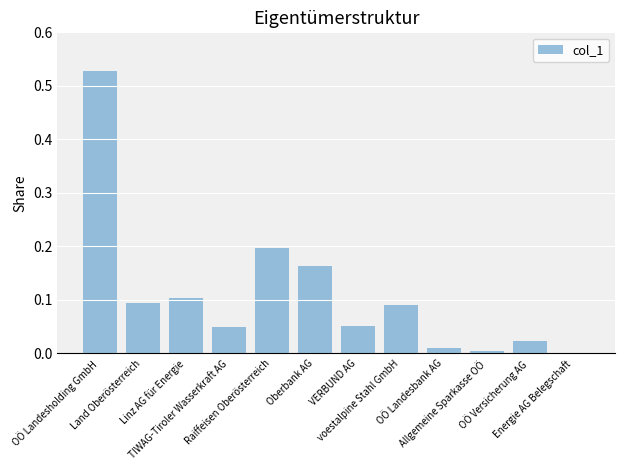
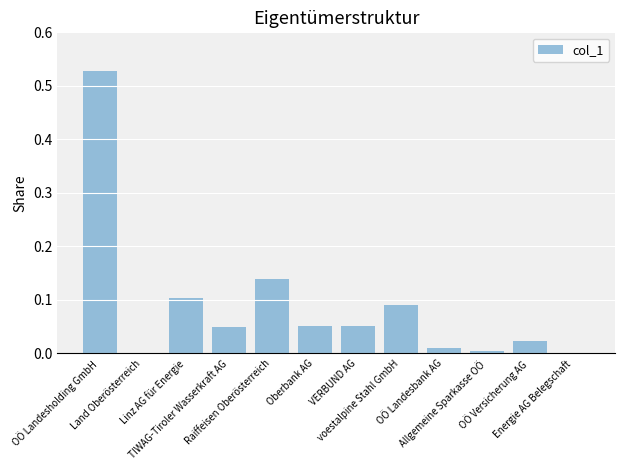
  {
    "OÖ Landesholding GmbH": 0.53,
-   "Land Oberösterreich": 0.09,
+   "Land Oberösterreich": 0.00,
    "Linz AG für Energie": 0.10,
    "TIWAG-Tiroler Wasserkraft AG": 0.05,
-   "Raiffeisen Oberösterreich": 0.20,
-   "Oberbank AG": 0.16,
+   "Raiffeisen Oberösterreich": 0.14,
+   "Oberbank AG": 0.05,
    "VERBUND AG": 0.05,
    "voestalpine Stahl GmbH": 0.09,
    "OÖ Landesbank AG": 0.01,
    "Allgemeine Sparkasse OÖ": 0.01,
    "OÖ Versicherung AG": 0.02
  }
